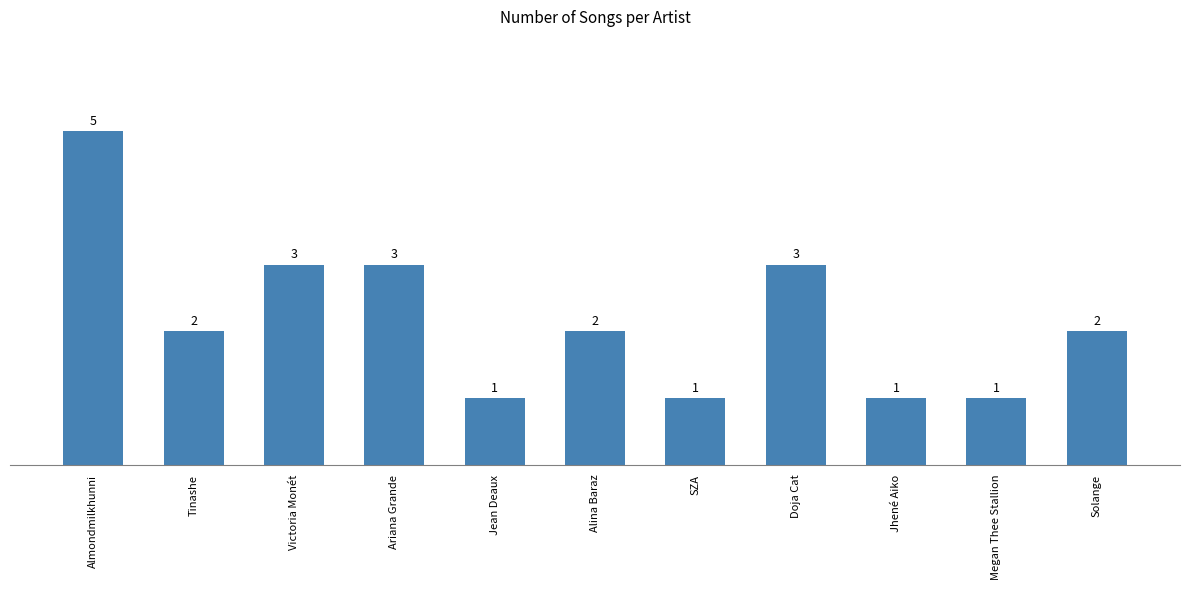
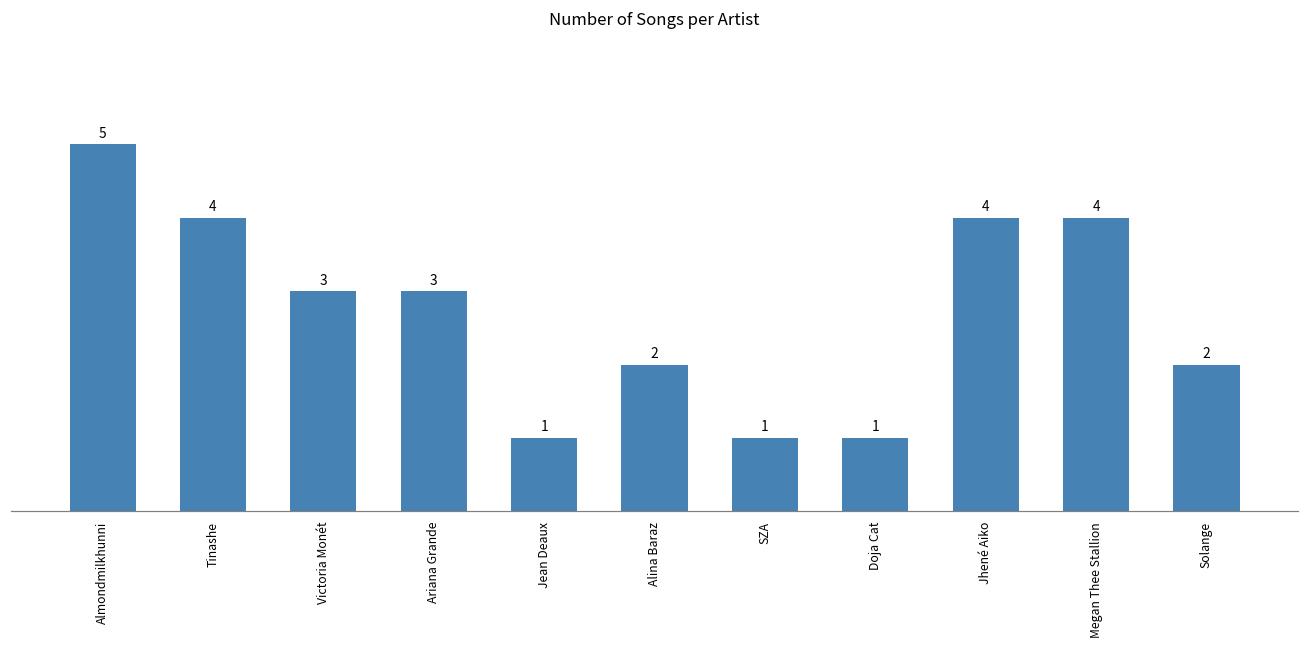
  {
    "Almondmilkhunni": 5,
-   "Tinashe": 2,
+   "Tinashe": 4,
    "Victoria Monét": 3,
    "Ariana Grande": 3,
    "Jean Deaux": 1,
    "Alina Baraz": 2,
    "SZA": 1,
-   "Doja Cat": 3,
-   "Jhené Aiko": 1,
-   "Megan Thee Stallion": 1,
+   "Doja Cat": 1,
+   "Jhené Aiko": 4,
+   "Megan Thee Stallion": 4,
    "Solange": 2
  }
